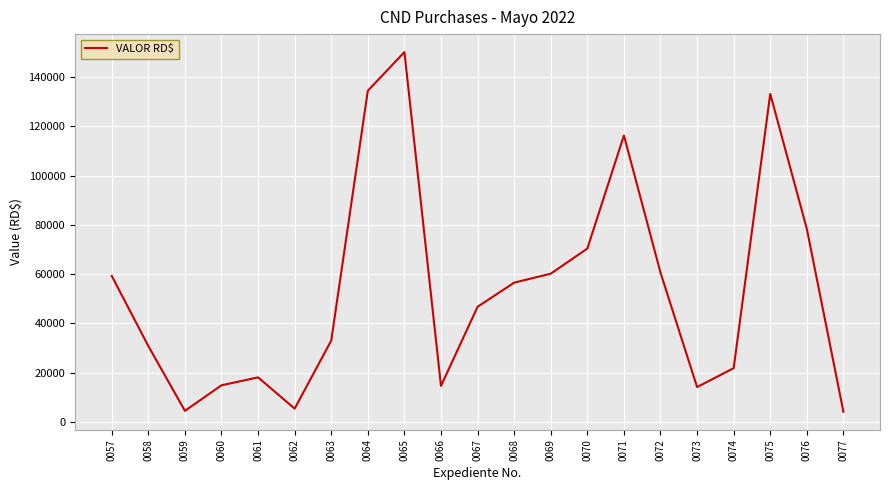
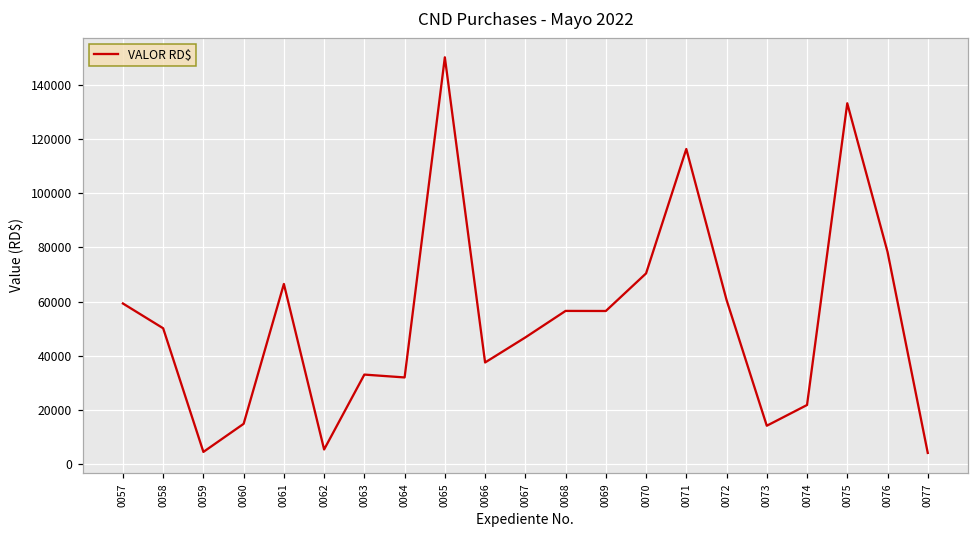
  {
    "0057": 59000,
-   "0058": 31000,
+   "0058": 50000,
    "0059": 5000,
    "0060": 15000,
-   "0061": 18000,
+   "0061": 66000,
    "0062": 5000,
    "0063": 33000,
-   "0064": 134000,
+   "0064": 32000,
    "0065": 150000,
-   "0066": 15000,
+   "0066": 38000,
    "0067": 47000,
    "0068": 57000,
-   "0069": 60000,
+   "0069": 57000,
    "0070": 70000,
    "0071": 116000,
    "0072": 61000,
    "0073": 14000,
    "0074": 22000,
    "0075": 133000,
    "0076": 78000,
    "0077": 4000
  }
